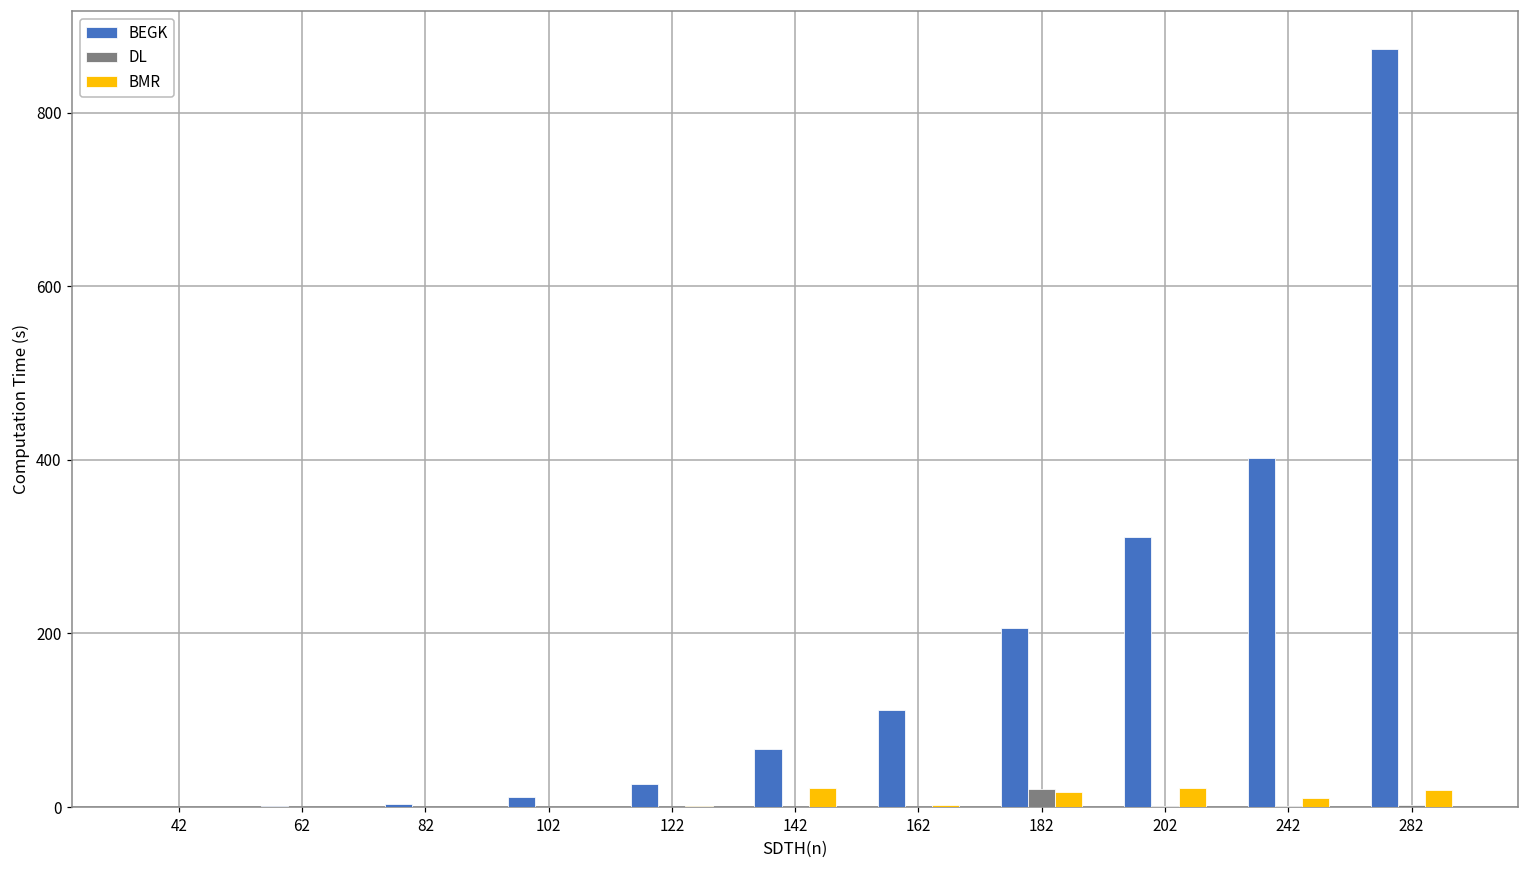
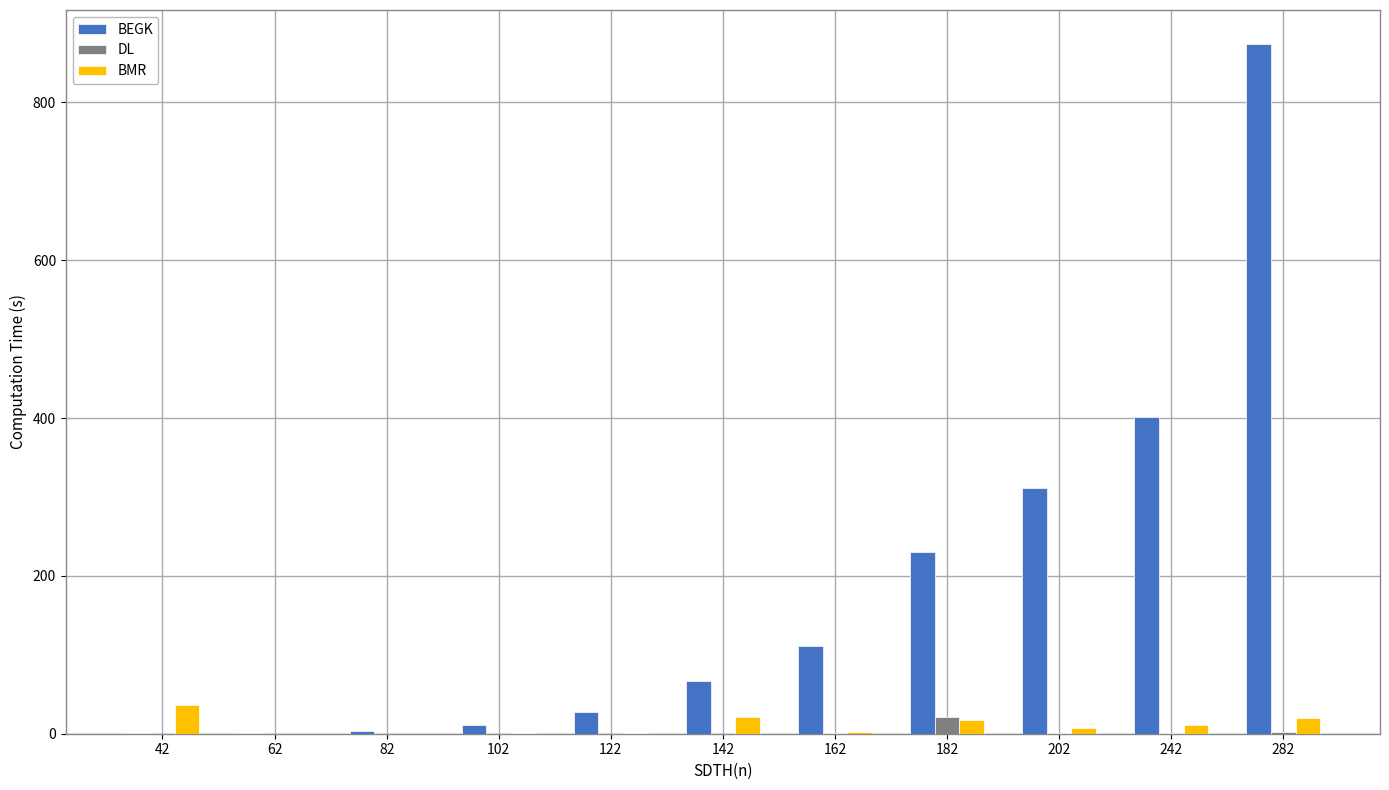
  {
    "BEGK": {
      "82": 0,
      "102": 10,
      "122": 30,
      "142": 70,
      "162": 110,
-     "182": 210,
+     "182": 230,
      "202": 310,
      "242": 400,
      "282": 870
    },
    "DL": {
      "182": 20
    },
    "BMR": {
-     "42": 0,
+     "42": 40,
      "142": 20,
      "182": 20,
-     "202": 20,
+     "202": 10,
      "242": 10,
      "282": 20
    }
  }
